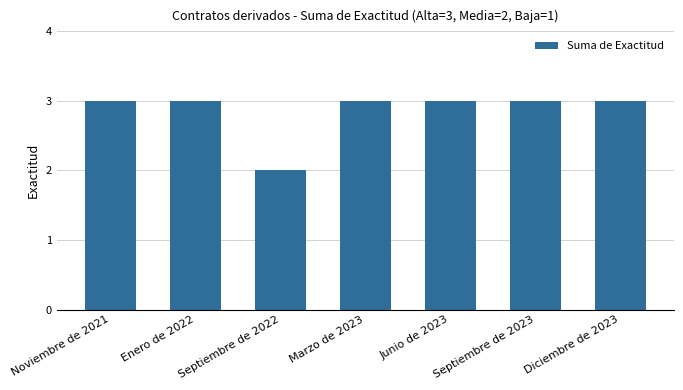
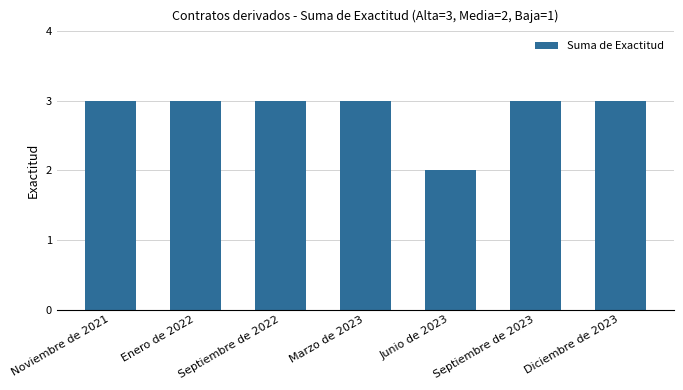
  {
    "Noviembre de 2021": 3,
    "Enero de 2022": 3,
-   "Septiembre de 2022": 2,
+   "Septiembre de 2022": 3,
    "Marzo de 2023": 3,
-   "Junio de 2023": 3,
+   "Junio de 2023": 2,
    "Septiembre de 2023": 3,
    "Diciembre de 2023": 3
  }
